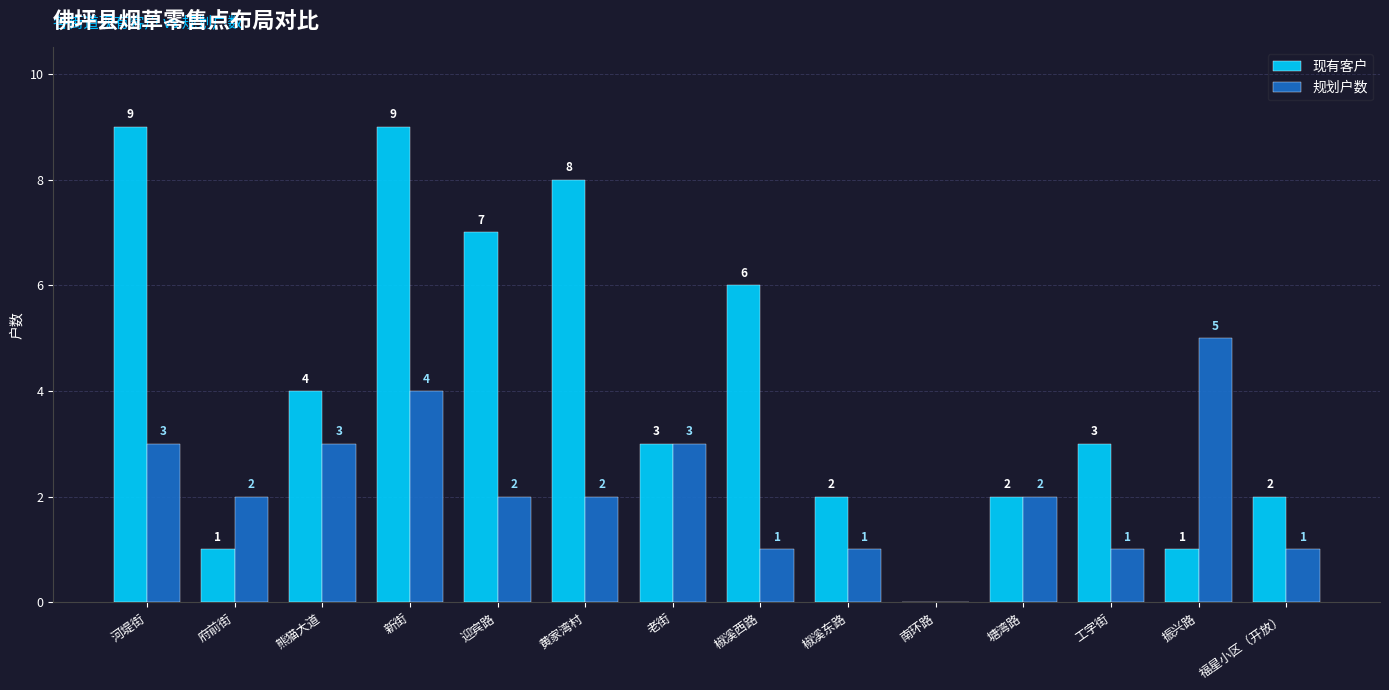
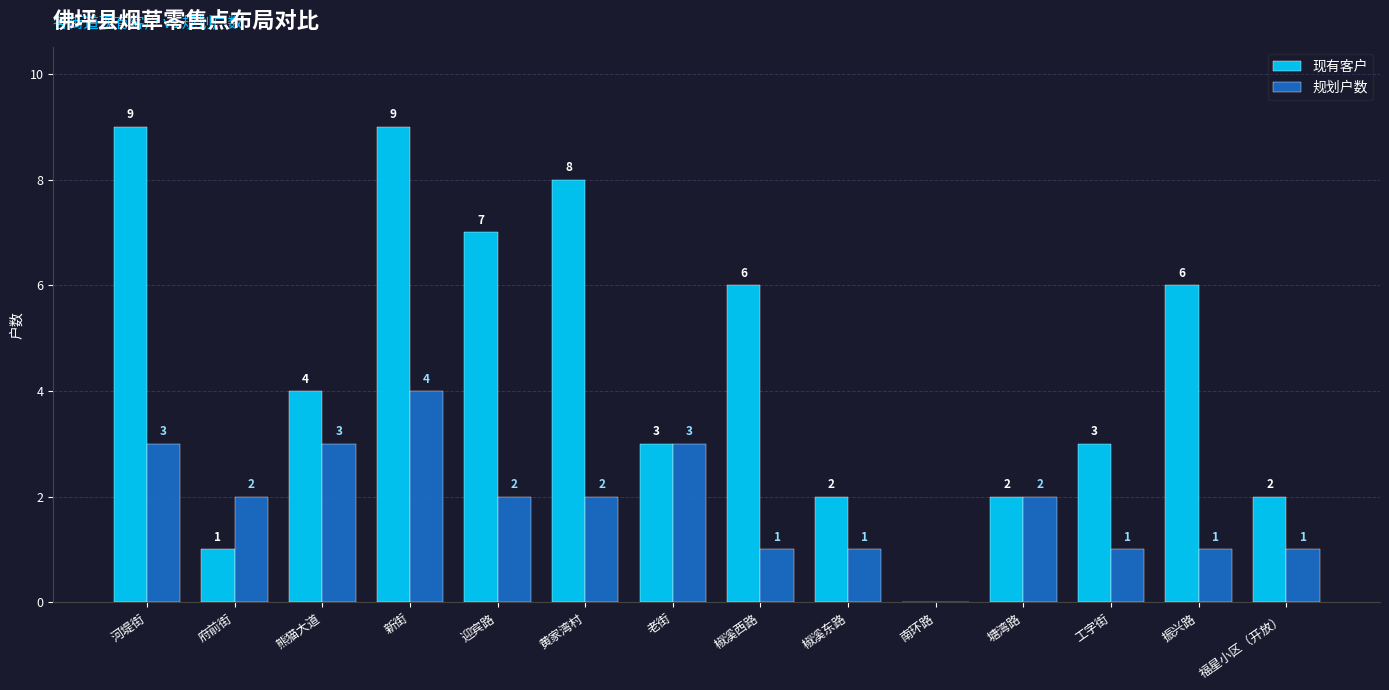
  {
    "现有客户": {
      "河堤街": 9,
      "府前街": 1,
      "熊猫大道": 4,
      "新街": 9,
      "迎宾路": 7,
      "黄家湾村": 8,
      "老街": 3,
      "椒溪西路": 6,
      "椒溪东路": 2,
      "塘湾路": 2,
      "工字街": 3,
-     "振兴路": 1,
+     "振兴路": 6,
      "福星小区（开放）": 2
    },
    "规划户数": {
      "河堤街": 3,
      "府前街": 2,
      "熊猫大道": 3,
      "新街": 4,
      "迎宾路": 2,
      "黄家湾村": 2,
      "老街": 3,
      "椒溪西路": 1,
      "椒溪东路": 1,
      "塘湾路": 2,
      "工字街": 1,
-     "振兴路": 5,
+     "振兴路": 1,
      "福星小区（开放）": 1
    }
  }
